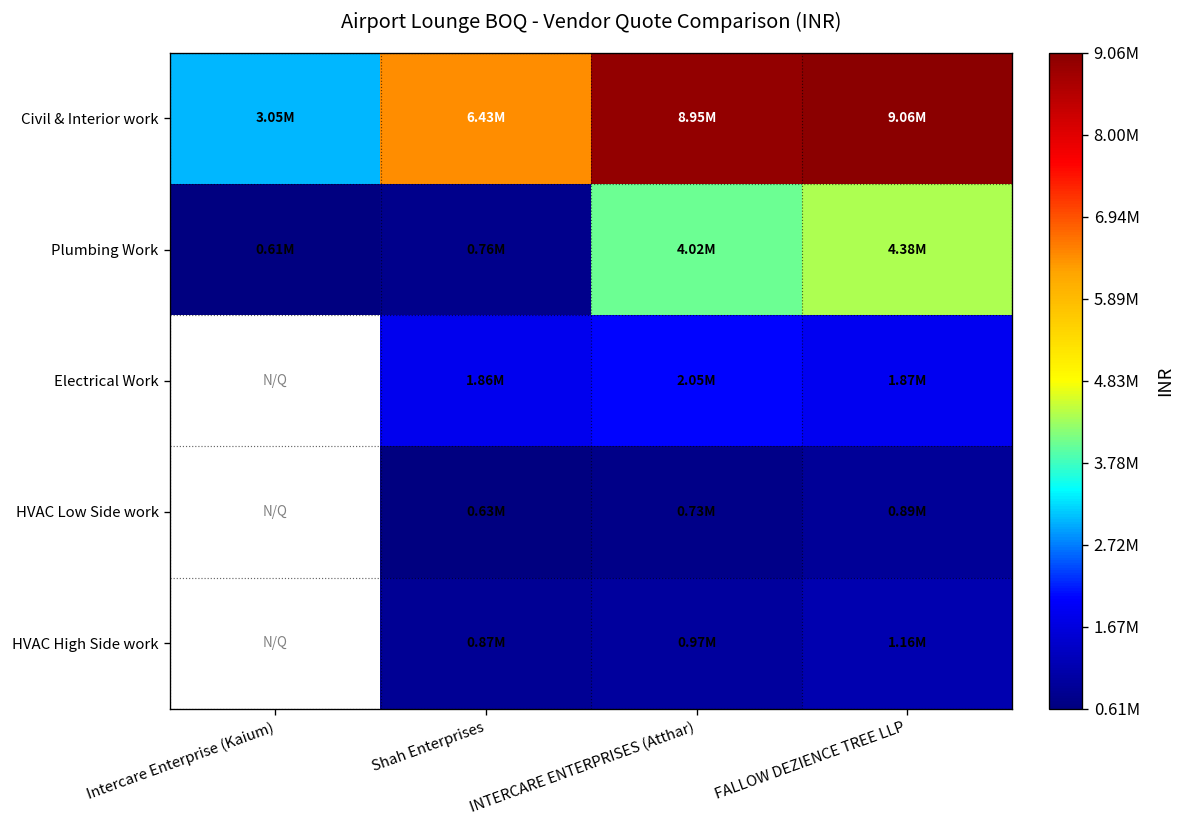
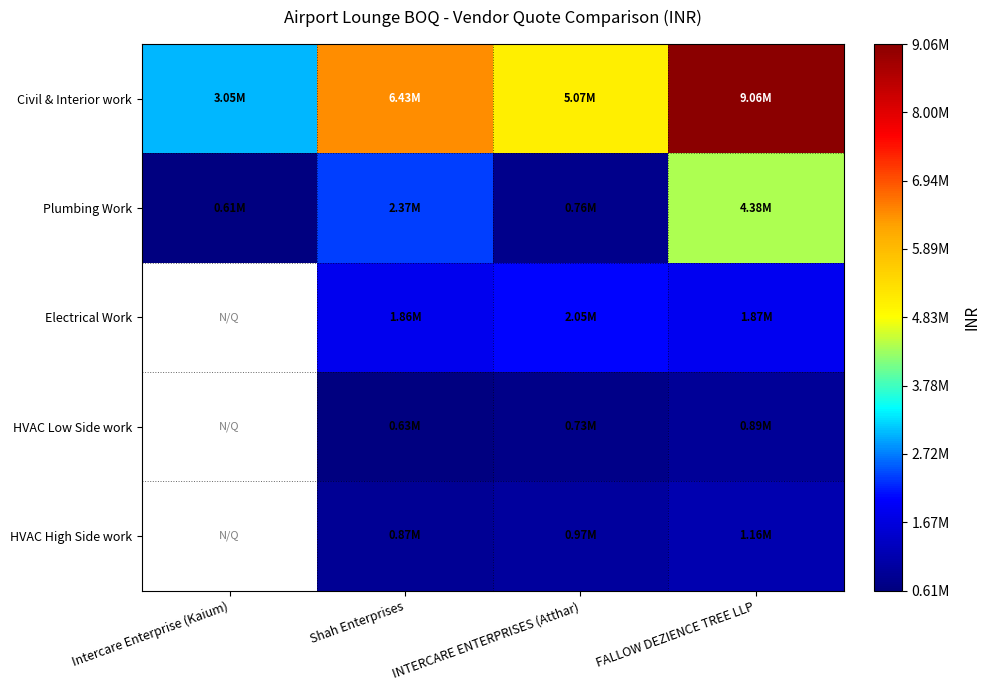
  {
    "Civil & Interior work": {
      "Intercare Enterprise (Kaium)": "3.05M",
      "Shah Enterprises": "6.43M",
-     "INTERCARE ENTERPRISES (Atthar)": "8.95M",
+     "INTERCARE ENTERPRISES (Atthar)": "5.07M",
      "FALLOW DEZIENCE TREE LLP": "9.06M"
    },
    "Plumbing Work": {
      "Intercare Enterprise (Kaium)": "0.61M",
-     "Shah Enterprises": "0.76M",
-     "INTERCARE ENTERPRISES (Atthar)": "4.02M",
+     "Shah Enterprises": "2.37M",
+     "INTERCARE ENTERPRISES (Atthar)": "0.76M",
      "FALLOW DEZIENCE TREE LLP": "4.38M"
    },
    "Electrical Work": {
      "Shah Enterprises": "1.86M",
      "INTERCARE ENTERPRISES (Atthar)": "2.05M",
      "FALLOW DEZIENCE TREE LLP": "1.87M"
    },
    "HVAC Low Side work": {
      "Shah Enterprises": "0.63M",
      "INTERCARE ENTERPRISES (Atthar)": "0.73M",
      "FALLOW DEZIENCE TREE LLP": "0.89M"
    },
    "HVAC High Side work": {
      "Shah Enterprises": "0.87M",
      "INTERCARE ENTERPRISES (Atthar)": "0.97M",
      "FALLOW DEZIENCE TREE LLP": "1.16M"
    }
  }
